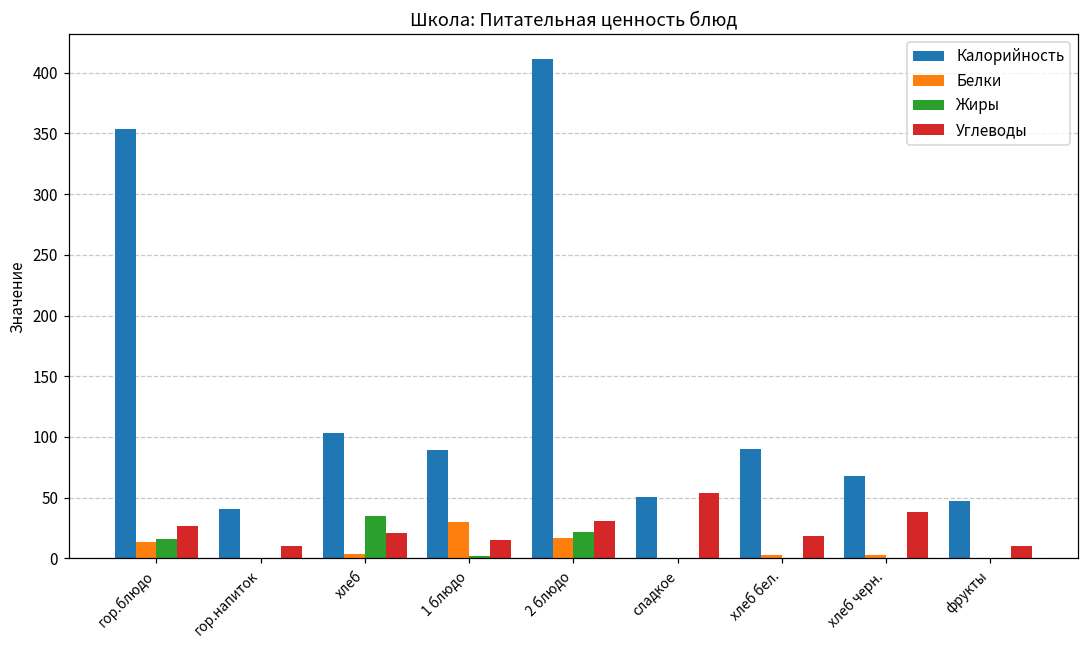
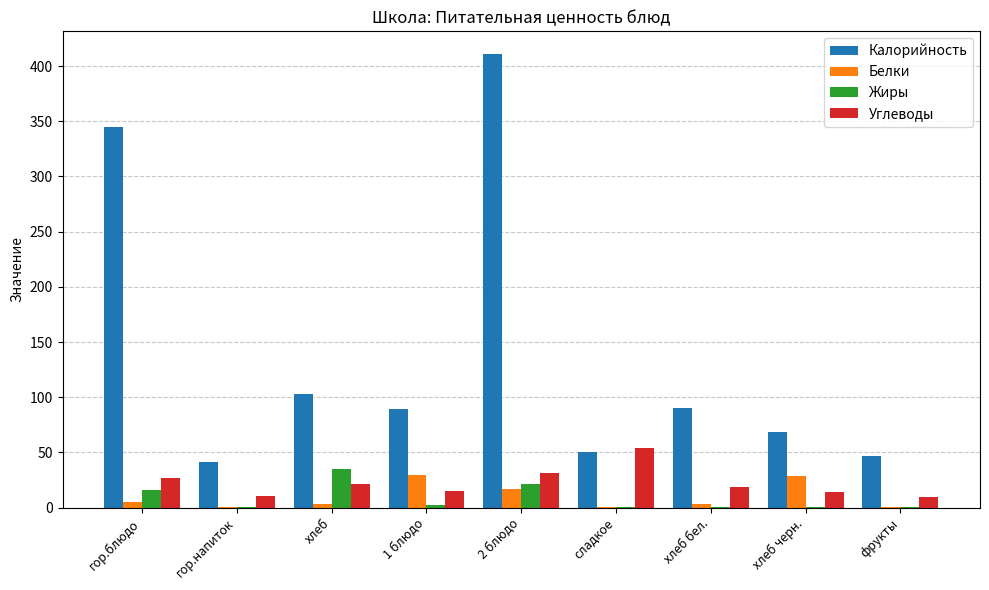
  {
    "Калорийность": {
-     "гор.блюдо": 354,
+     "гор.блюдо": 345,
      "гор.напиток": 41,
      "хлеб": 103,
      "1 блюдо": 89,
      "2 блюдо": 411,
      "сладкое": 51,
      "хлеб бел.": 90,
      "хлеб черн.": 68,
      "фрукты": 47
    },
    "Белки": {
-     "гор.блюдо": 13,
+     "гор.блюдо": 5,
      "хлеб": 3,
      "1 блюдо": 30,
      "2 блюдо": 17,
      "хлеб бел.": 3,
-     "хлеб черн.": 2
+     "хлеб черн.": 29
    },
    "Жиры": {
      "гор.блюдо": 16,
      "хлеб": 35,
      "2 блюдо": 22
    },
    "Углеводы": {
      "гор.блюдо": 27,
      "гор.напиток": 10,
      "хлеб": 21,
      "1 блюдо": 15,
      "2 блюдо": 31,
      "сладкое": 54,
      "хлеб бел.": 19,
-     "хлеб черн.": 39,
+     "хлеб черн.": 14,
      "фрукты": 10
    }
  }
